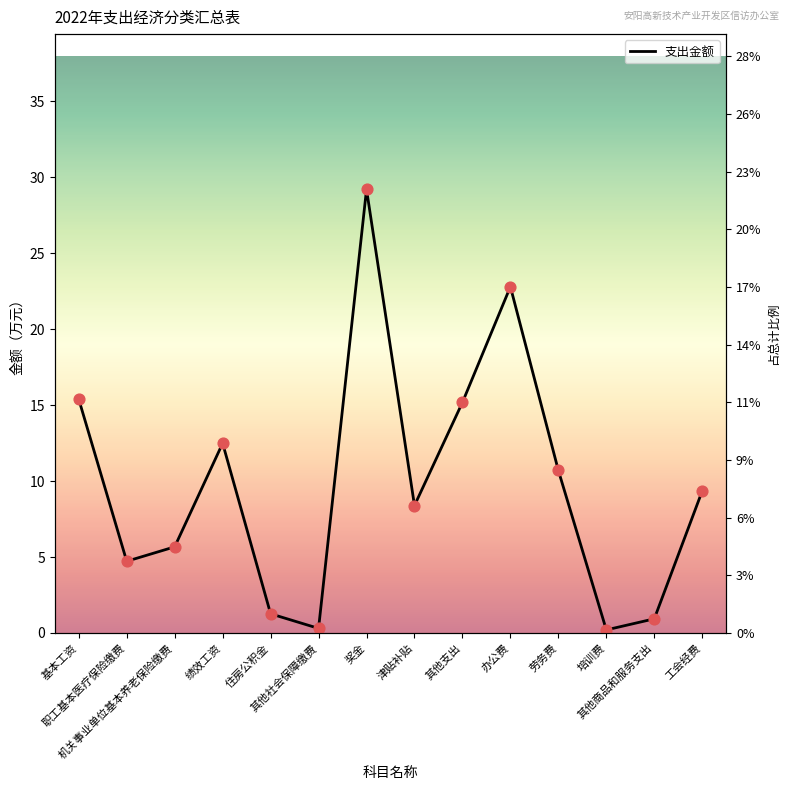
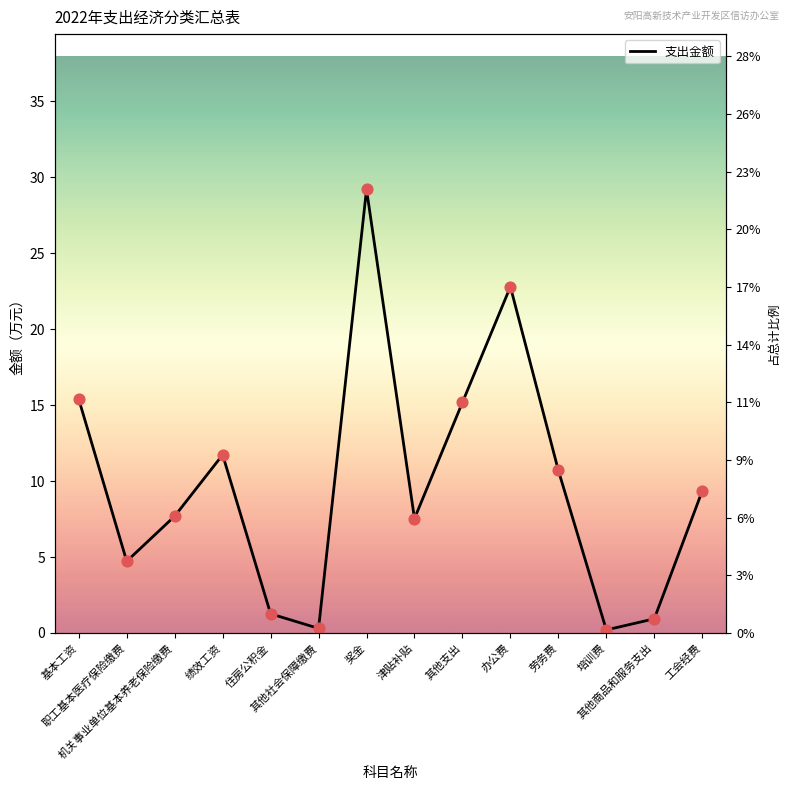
  {
    "基本工资": 15.4,
    "职工基本医疗保险缴费": 4.7,
-   "机关事业单位基本养老保险缴费": 5.7,
-   "绩效工资": 12.5,
+   "机关事业单位基本养老保险缴费": 7.7,
+   "绩效工资": 11.7,
    "住房公积金": 1.3,
    "其他社会保障缴费": 0.3,
    "奖金": 29.2,
-   "津贴补贴": 8.4,
+   "津贴补贴": 7.5,
    "其他支出": 15.2,
    "办公费": 22.8,
    "劳务费": 10.7,
    "培训费": 0.2,
    "其他商品和服务支出": 0.9,
    "工会经费": 9.4
  }
